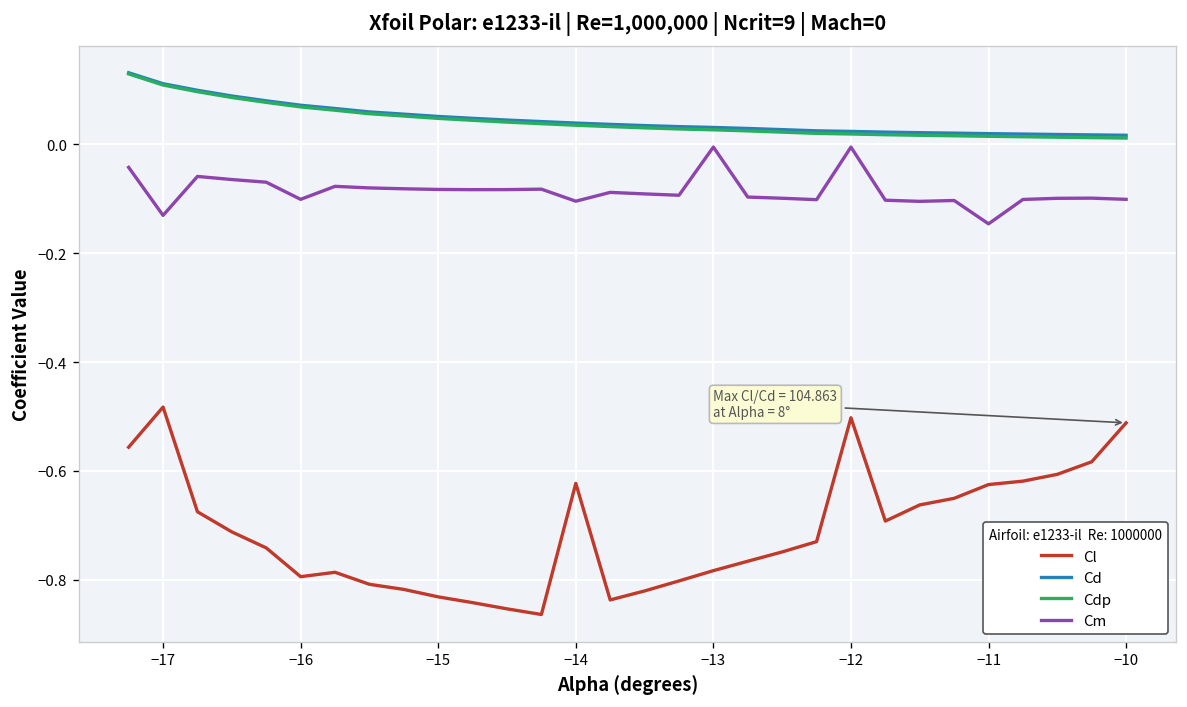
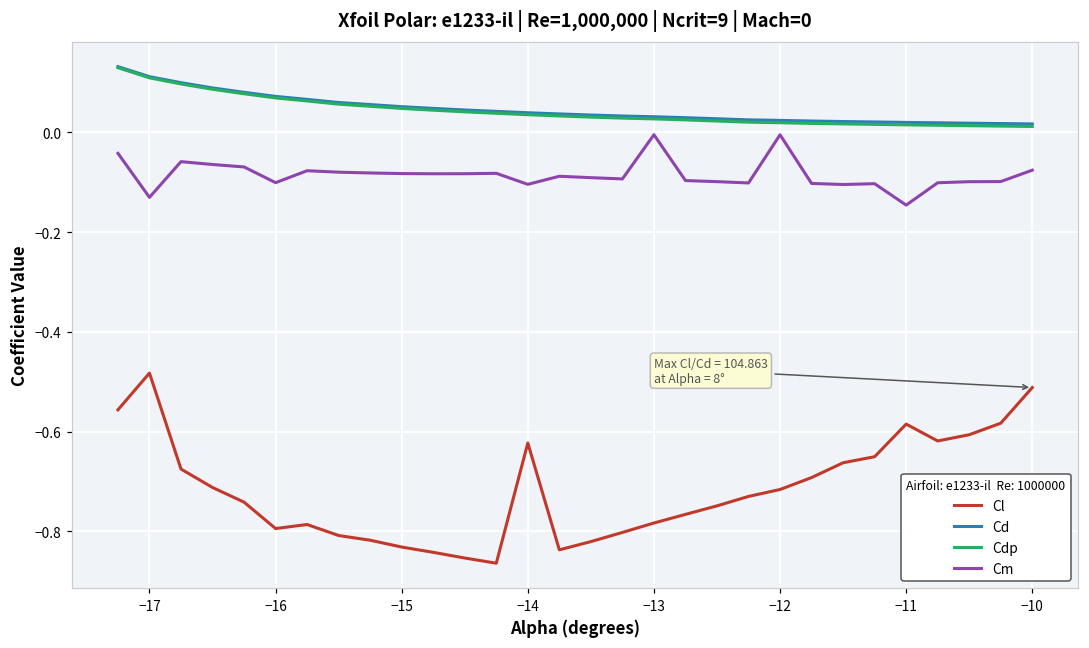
  {
    "Cl": {
      "−17": -0.48,
      "−16": -0.79,
      "−15": -0.83,
      "−14": -0.62,
      "−13": -0.78,
-     "−12": -0.50,
-     "−11": -0.63
+     "−12": -0.72,
+     "−11": -0.59
    },
    "Cm": {
      "−17": -0.13,
      "−16": -0.10,
      "−15": -0.08,
      "−14": -0.10,
      "−13": 0.00,
      "−12": -0.01,
      "−11": -0.15,
-     "−10": -0.10
+     "−10": -0.08
    }
  }
